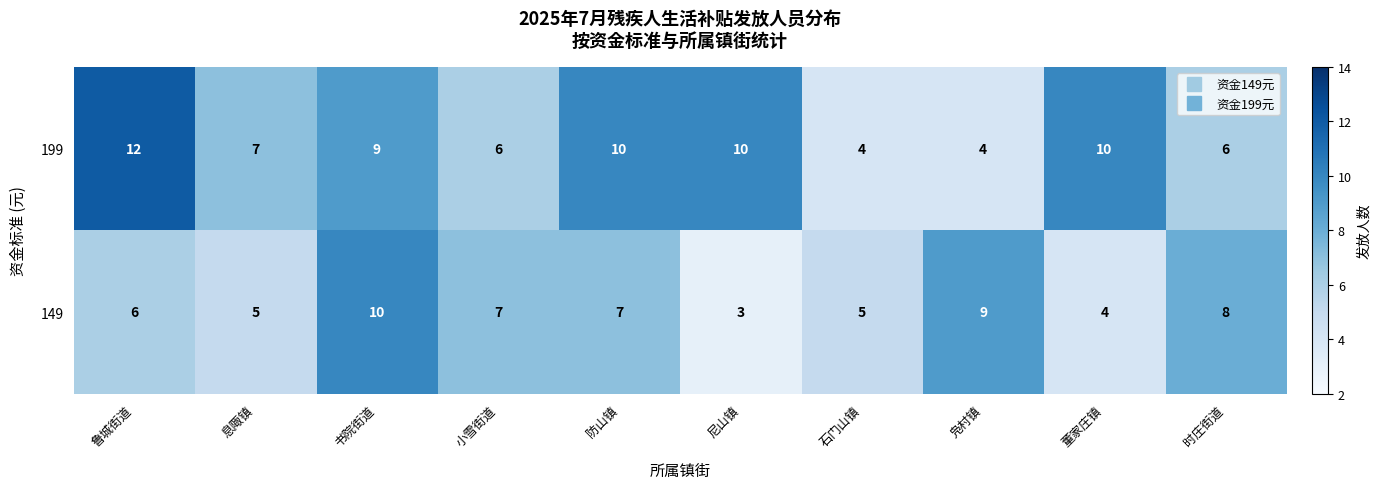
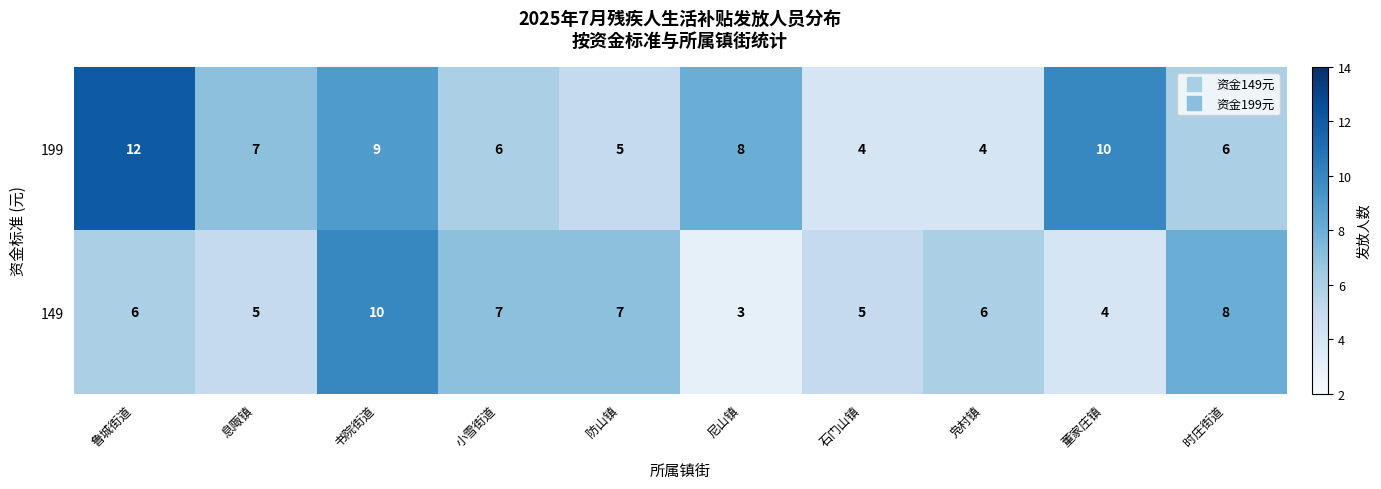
  {
    "199": {
      "鲁城街道": 12,
      "息陬镇": 7,
      "书院街道": 9,
      "小雪街道": 6,
-     "防山镇": 10,
-     "尼山镇": 10,
+     "防山镇": 5,
+     "尼山镇": 8,
      "石门山镇": 4,
      "凫村镇": 4,
      "董家庄镇": 10,
      "时庄街道": 6
    },
    "149": {
      "鲁城街道": 6,
      "息陬镇": 5,
      "书院街道": 10,
      "小雪街道": 7,
      "防山镇": 7,
      "尼山镇": 3,
      "石门山镇": 5,
-     "凫村镇": 9,
+     "凫村镇": 6,
      "董家庄镇": 4,
      "时庄街道": 8
    }
  }
